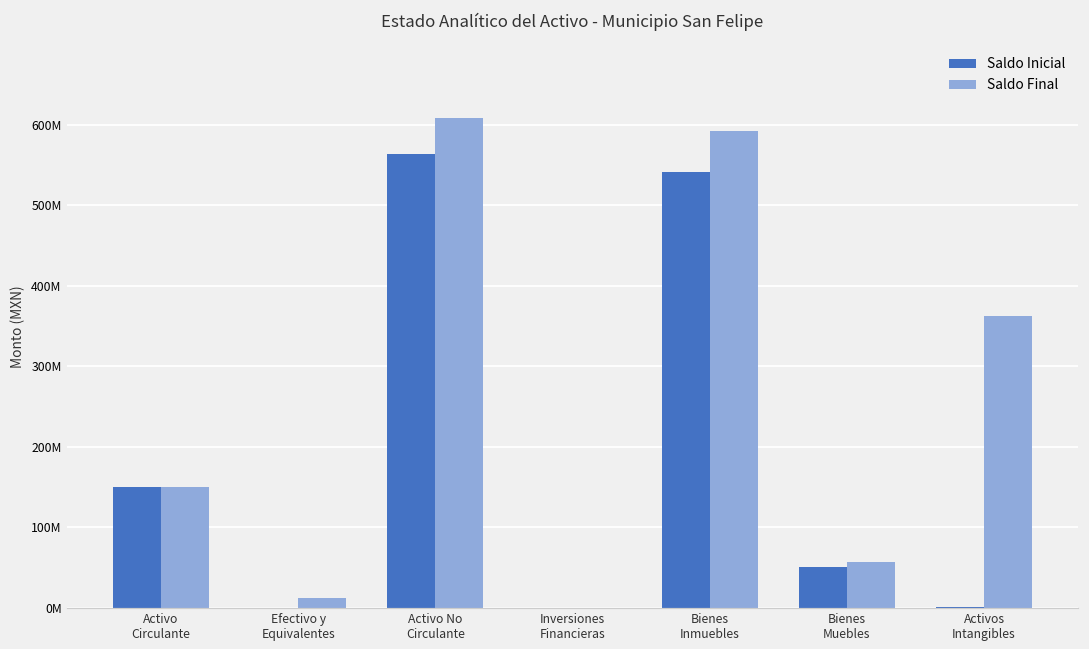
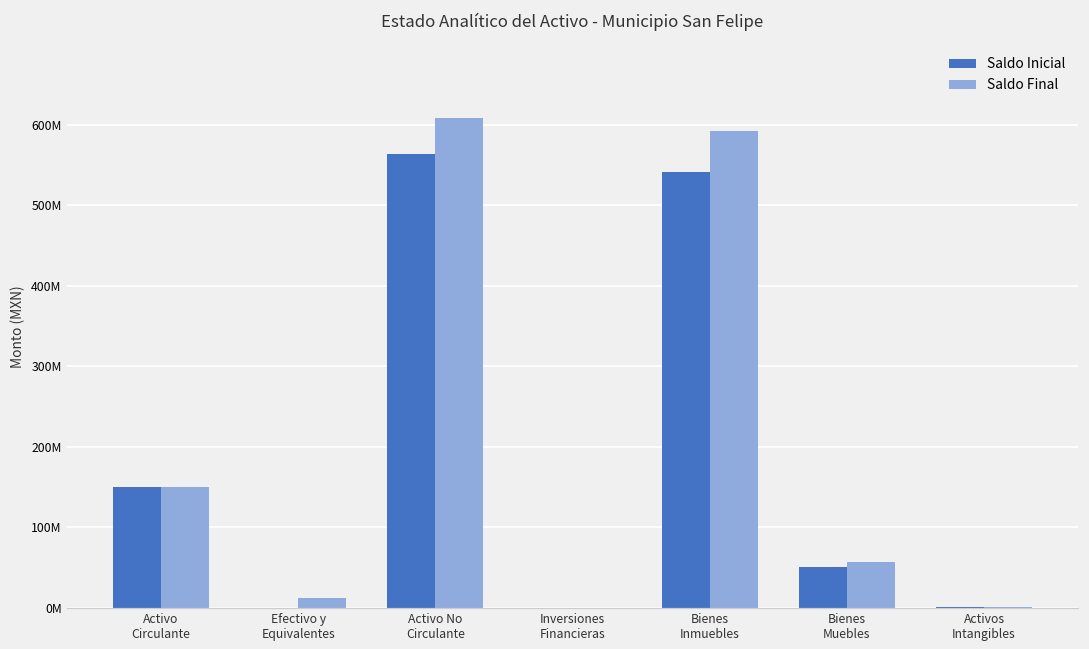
  {
    "Saldo Inicial": {
      "Activo Circulante": 150000000,
      "Efectivo y Equivalentes": 0,
      "Activo No Circulante": 560000000,
      "Inversiones Financieras": 0,
      "Bienes Inmuebles": 540000000,
      "Bienes Muebles": 50000000
    },
    "Saldo Final": {
      "Activo Circulante": 150000000,
      "Efectivo y Equivalentes": 10000000,
      "Activo No Circulante": 610000000,
      "Inversiones Financieras": 0,
      "Bienes Inmuebles": 590000000,
      "Bienes Muebles": 60000000,
-     "Activos Intangibles": 360000000
+     "Activos Intangibles": 0
    }
  }
